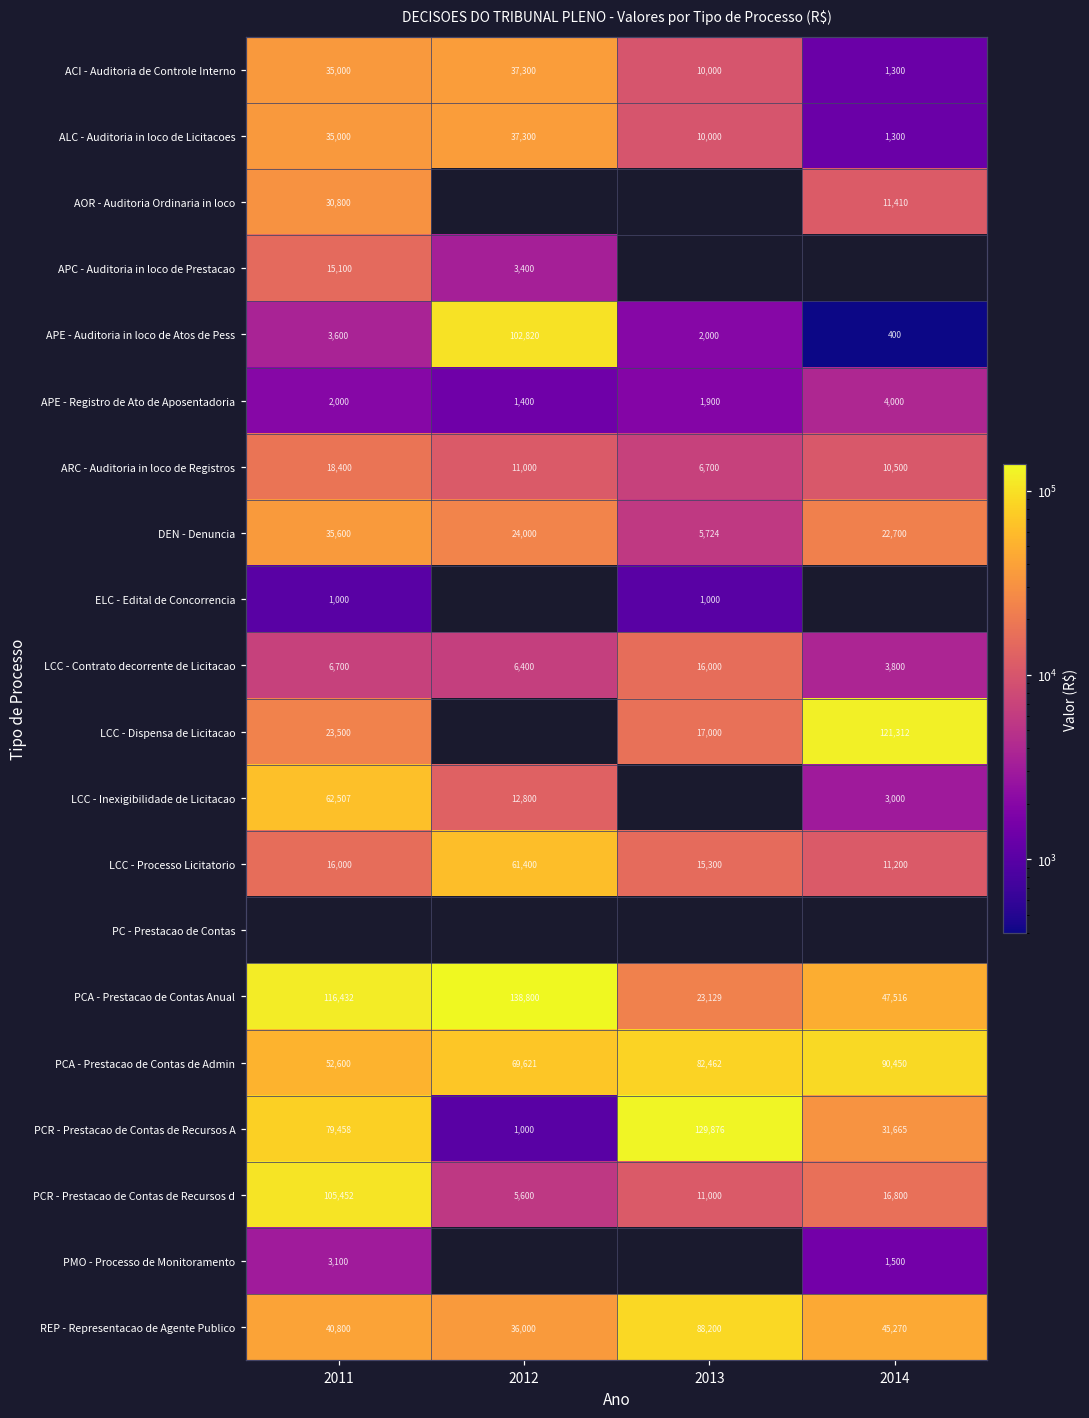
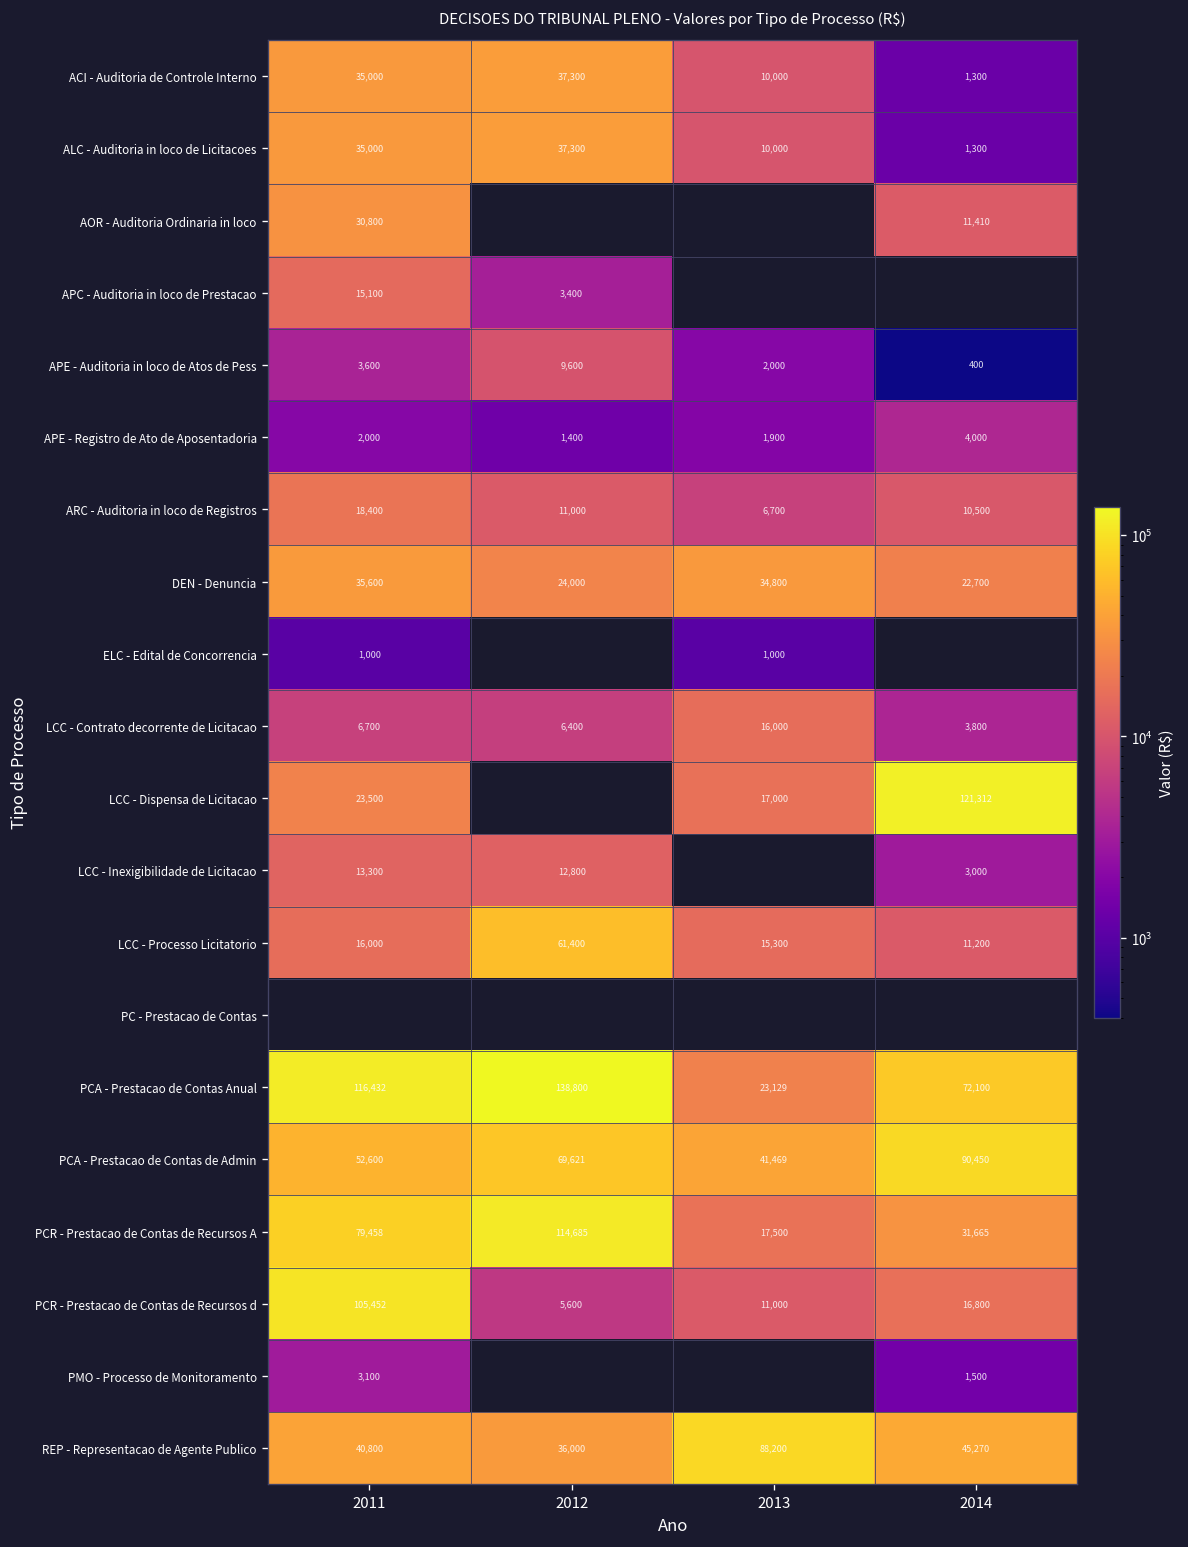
  {
    "ACI - Auditoria de Controle Interno": {
      "2011": "35,000",
      "2012": "37,300",
      "2013": "10,000",
      "2014": "1,300"
    },
    "ALC - Auditoria in loco de Licitacoes": {
      "2011": "35,000",
      "2012": "37,300",
      "2013": "10,000",
      "2014": "1,300"
    },
    "AOR - Auditoria Ordinaria in loco": {
      "2011": "30,800",
      "2014": "11,410"
    },
    "APC - Auditoria in loco de Prestacao": {
      "2011": "15,100",
      "2012": "3,400"
    },
    "APE - Auditoria in loco de Atos de Pess": {
      "2011": "3,600",
-     "2012": "102,820",
+     "2012": "9,600",
      "2013": "2,000",
      "2014": "400"
    },
    "APE - Registro de Ato de Aposentadoria": {
      "2011": "2,000",
      "2012": "1,400",
      "2013": "1,900",
      "2014": "4,000"
    },
    "ARC - Auditoria in loco de Registros": {
      "2011": "18,400",
      "2012": "11,000",
      "2013": "6,700",
      "2014": "10,500"
    },
    "DEN - Denuncia": {
      "2011": "35,600",
      "2012": "24,000",
-     "2013": "5,724",
+     "2013": "34,800",
      "2014": "22,700"
    },
    "ELC - Edital de Concorrencia": {
      "2011": "1,000",
      "2013": "1,000"
    },
    "LCC - Contrato decorrente de Licitacao": {
      "2011": "6,700",
      "2012": "6,400",
      "2013": "16,000",
      "2014": "3,800"
    },
    "LCC - Dispensa de Licitacao": {
      "2011": "23,500",
      "2013": "17,000",
      "2014": "121,312"
    },
    "LCC - Inexigibilidade de Licitacao": {
-     "2011": "62,507",
+     "2011": "13,300",
      "2012": "12,800",
      "2014": "3,000"
    },
    "LCC - Processo Licitatorio": {
      "2011": "16,000",
      "2012": "61,400",
      "2013": "15,300",
      "2014": "11,200"
    },
    "PCA - Prestacao de Contas Anual": {
      "2011": "116,432",
      "2012": "138,800",
      "2013": "23,129",
-     "2014": "47,516"
+     "2014": "72,100"
    },
    "PCA - Prestacao de Contas de Admin": {
      "2011": "52,600",
      "2012": "69,621",
-     "2013": "82,462",
+     "2013": "41,469",
      "2014": "90,450"
    },
    "PCR - Prestacao de Contas de Recursos A": {
      "2011": "79,458",
-     "2012": "1,000",
-     "2013": "129,876",
+     "2012": "114,685",
+     "2013": "17,500",
      "2014": "31,665"
    },
    "PCR - Prestacao de Contas de Recursos d": {
      "2011": "105,452",
      "2012": "5,600",
      "2013": "11,000",
      "2014": "16,800"
    },
    "PMO - Processo de Monitoramento": {
      "2011": "3,100",
      "2014": "1,500"
    },
    "REP - Representacao de Agente Publico": {
      "2011": "40,800",
      "2012": "36,000",
      "2013": "88,200",
      "2014": "45,270"
    }
  }
